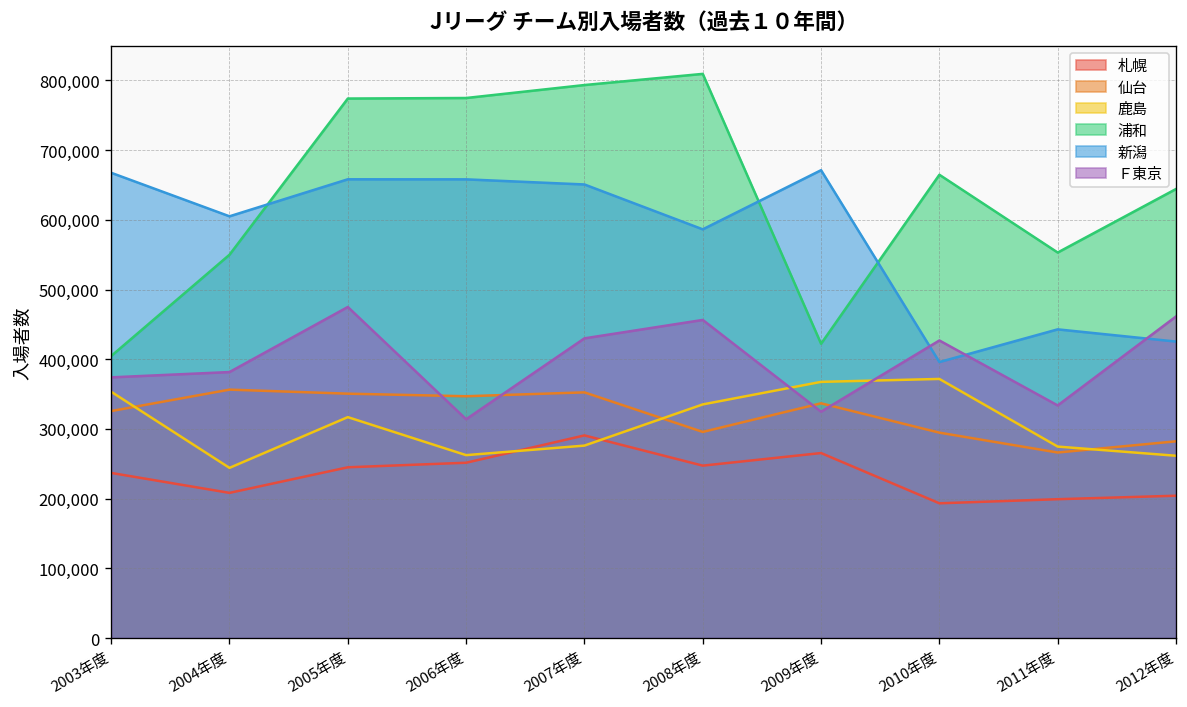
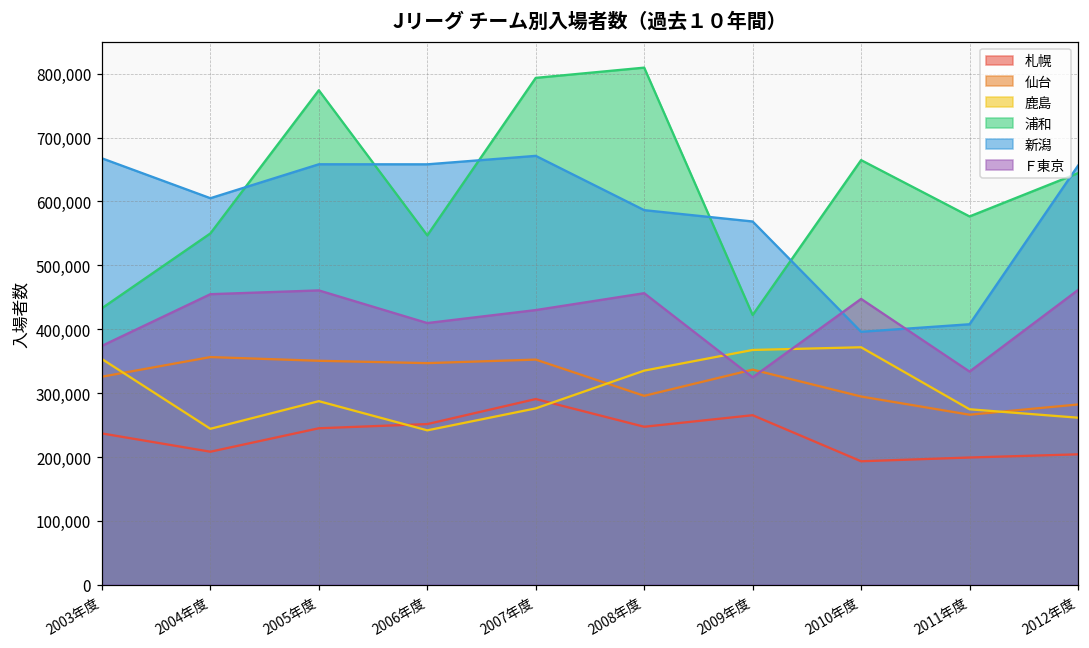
  {
    "鹿島": {
      "2003年度": "350,000",
      "2004年度": "240,000",
-     "2005年度": "320,000",
-     "2006年度": "260,000",
+     "2005年度": "290,000",
+     "2006年度": "240,000",
      "2007年度": "280,000",
      "2008年度": "340,000",
      "2009年度": "370,000",
      "2010年度": "370,000",
      "2011年度": "270,000",
      "2012年度": "260,000"
    },
    "浦和": {
-     "2003年度": "400,000",
+     "2003年度": "430,000",
      "2004年度": "550,000",
      "2005年度": "770,000",
-     "2006年度": "770,000",
+     "2006年度": "550,000",
      "2007年度": "790,000",
      "2008年度": "810,000",
      "2009年度": "420,000",
      "2010年度": "660,000",
-     "2011年度": "550,000",
+     "2011年度": "580,000",
      "2012年度": "640,000"
    },
    "新潟": {
      "2003年度": "670,000",
      "2004年度": "610,000",
      "2005年度": "660,000",
      "2006年度": "660,000",
-     "2007年度": "650,000",
+     "2007年度": "670,000",
      "2008年度": "590,000",
-     "2009年度": "670,000",
+     "2009年度": "570,000",
      "2010年度": "400,000",
-     "2011年度": "440,000",
-     "2012年度": "430,000"
+     "2011年度": "410,000",
+     "2012年度": "660,000"
    },
    "Ｆ東京": {
      "2003年度": "370,000",
-     "2004年度": "380,000",
-     "2005年度": "470,000",
-     "2006年度": "310,000",
+     "2004年度": "450,000",
+     "2005年度": "460,000",
+     "2006年度": "410,000",
      "2007年度": "430,000",
      "2008年度": "460,000",
      "2009年度": "320,000",
-     "2010年度": "430,000",
+     "2010年度": "450,000",
      "2011年度": "330,000",
      "2012年度": "460,000"
    }
  }
